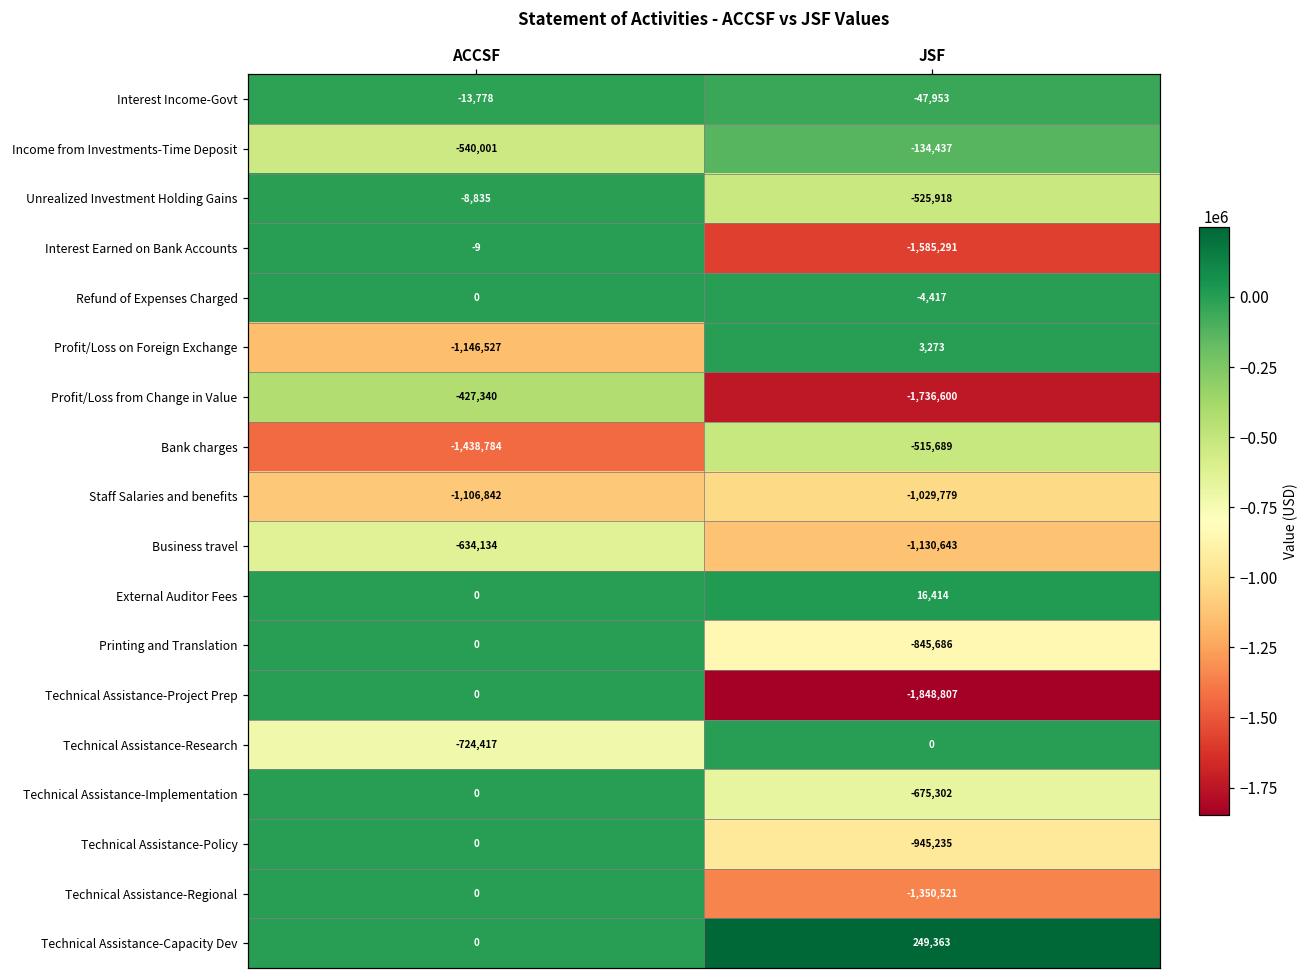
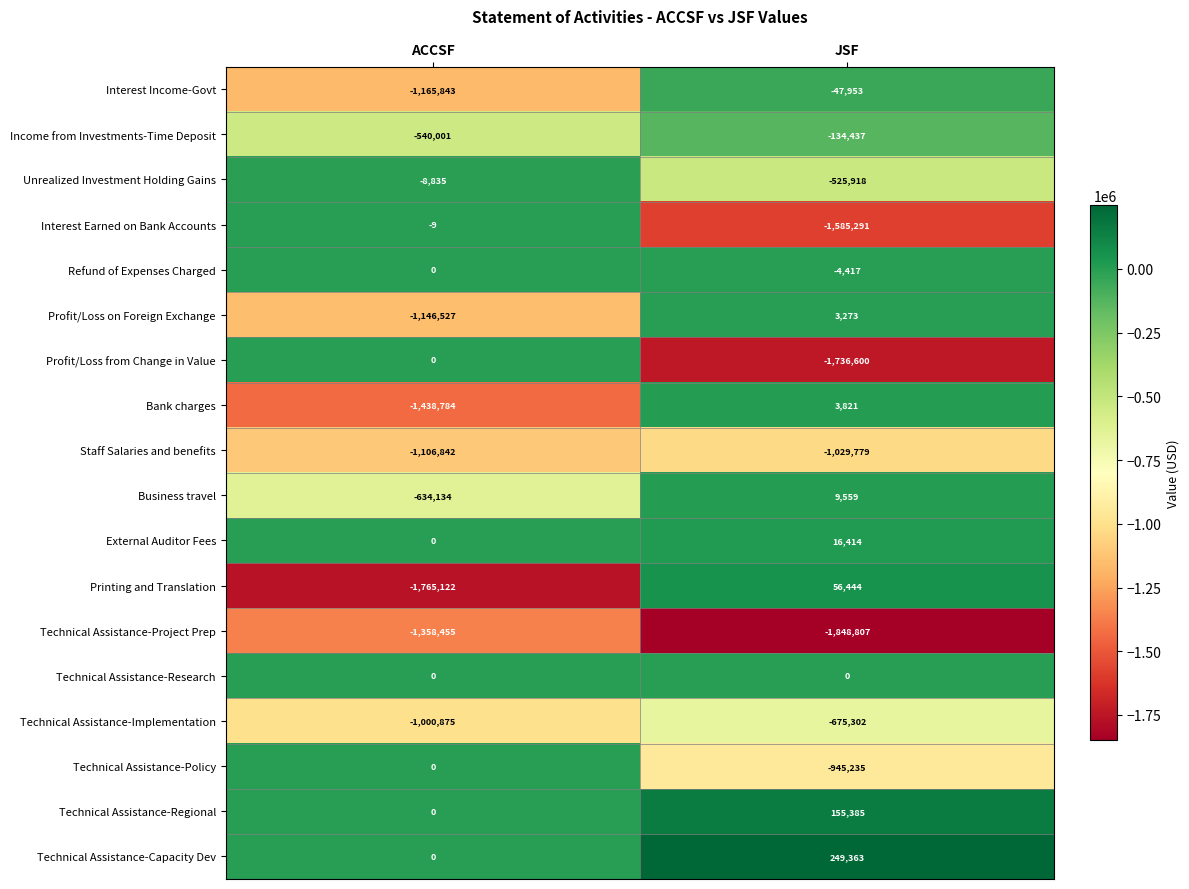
  {
    "Interest Income-Govt": {
-     "ACCSF": "-13,778",
+     "ACCSF": "-1,165,843",
      "JSF": "-47,953"
    },
    "Income from Investments-Time Deposit": {
      "ACCSF": "-540,001",
      "JSF": "-134,437"
    },
    "Unrealized Investment Holding Gains": {
      "ACCSF": "-8,835",
      "JSF": "-525,918"
    },
    "Interest Earned on Bank Accounts": {
      "ACCSF": "-9",
      "JSF": "-1,585,291"
    },
    "Refund of Expenses Charged": {
      "ACCSF": "0",
      "JSF": "-4,417"
    },
    "Profit/Loss on Foreign Exchange": {
      "ACCSF": "-1,146,527",
      "JSF": "3,273"
    },
    "Profit/Loss from Change in Value": {
-     "ACCSF": "-427,340",
+     "ACCSF": "0",
      "JSF": "-1,736,600"
    },
    "Bank charges": {
      "ACCSF": "-1,438,784",
-     "JSF": "-515,689"
+     "JSF": "3,821"
    },
    "Staff Salaries and benefits": {
      "ACCSF": "-1,106,842",
      "JSF": "-1,029,779"
    },
    "Business travel": {
      "ACCSF": "-634,134",
-     "JSF": "-1,130,643"
+     "JSF": "9,559"
    },
    "External Auditor Fees": {
      "ACCSF": "0",
      "JSF": "16,414"
    },
    "Printing and Translation": {
-     "ACCSF": "0",
-     "JSF": "-845,686"
+     "ACCSF": "-1,765,122",
+     "JSF": "56,444"
    },
    "Technical Assistance-Project Prep": {
-     "ACCSF": "0",
+     "ACCSF": "-1,358,455",
      "JSF": "-1,848,807"
    },
    "Technical Assistance-Research": {
-     "ACCSF": "-724,417",
+     "ACCSF": "0",
      "JSF": "0"
    },
    "Technical Assistance-Implementation": {
-     "ACCSF": "0",
+     "ACCSF": "-1,000,875",
      "JSF": "-675,302"
    },
    "Technical Assistance-Policy": {
      "ACCSF": "0",
      "JSF": "-945,235"
    },
    "Technical Assistance-Regional": {
      "ACCSF": "0",
-     "JSF": "-1,350,521"
+     "JSF": "155,385"
    },
    "Technical Assistance-Capacity Dev": {
      "ACCSF": "0",
      "JSF": "249,363"
    }
  }
